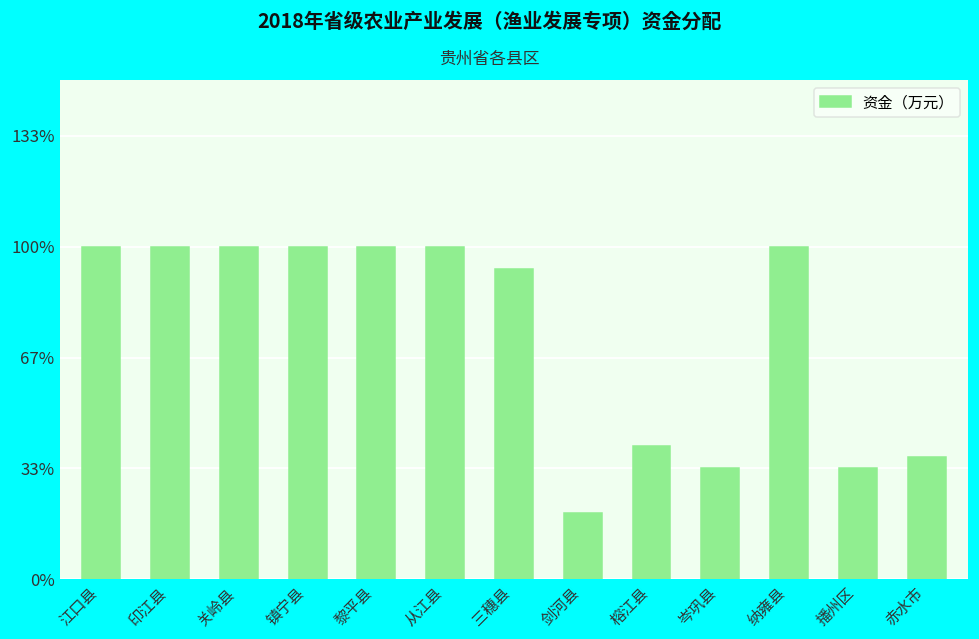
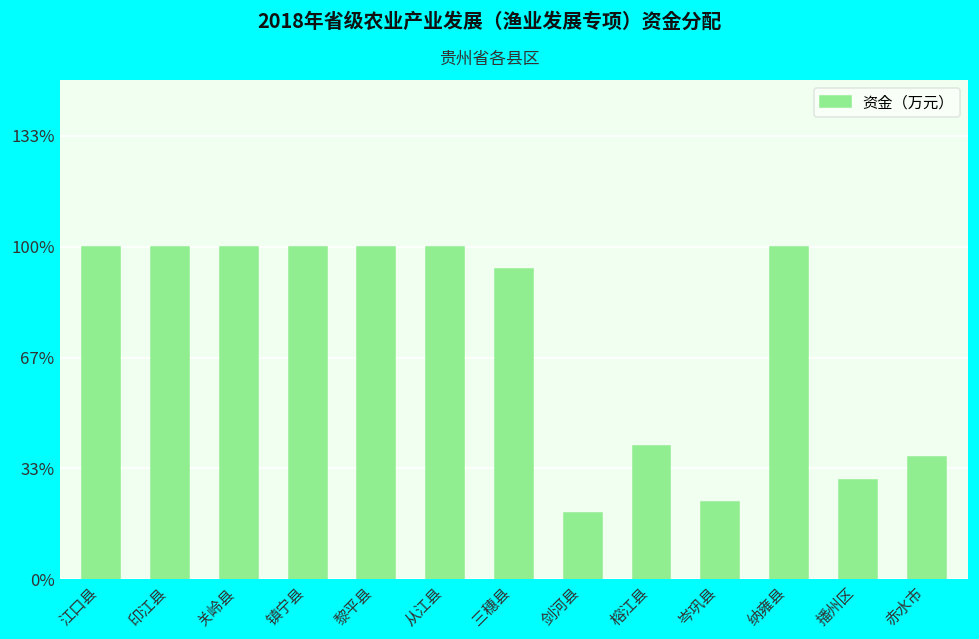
  {
    "江口县": "100%",
    "印江县": "100%",
    "关岭县": "100%",
    "镇宁县": "100%",
    "黎平县": "100%",
    "从江县": "100%",
    "三穗县": "93%",
    "剑河县": "20%",
    "榕江县": "40%",
-   "岑巩县": "33%",
+   "岑巩县": "23%",
    "纳雍县": "100%",
-   "播州区": "33%",
+   "播州区": "30%",
    "赤水市": "37%"
  }
